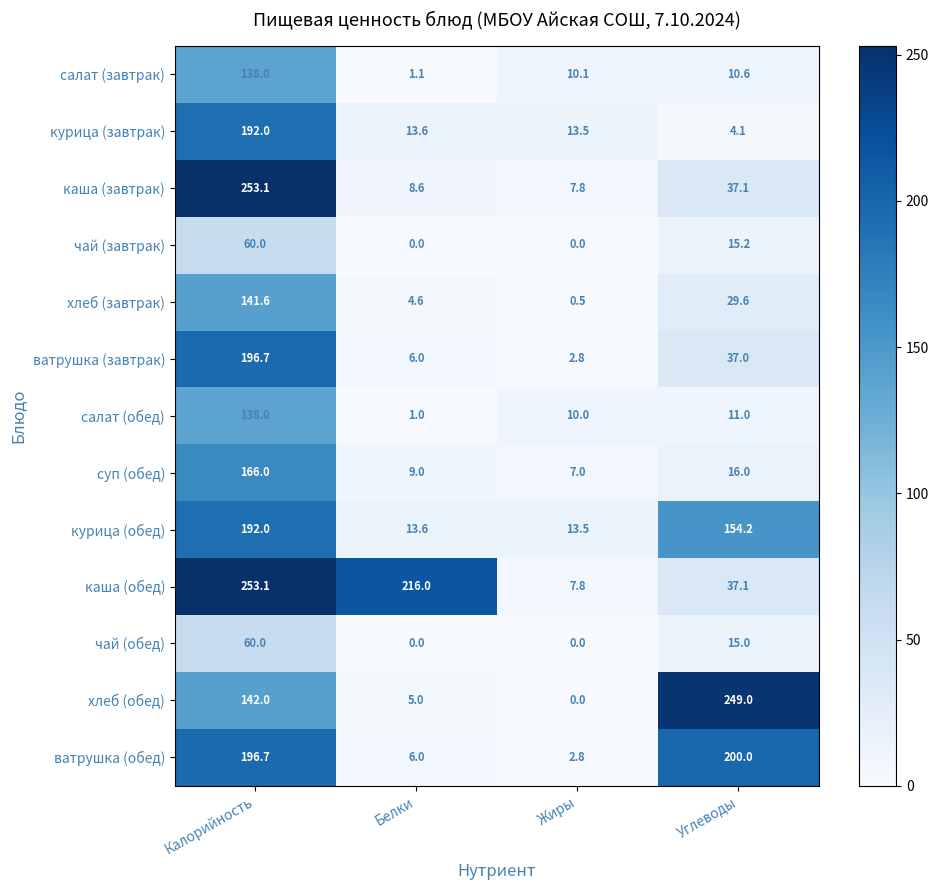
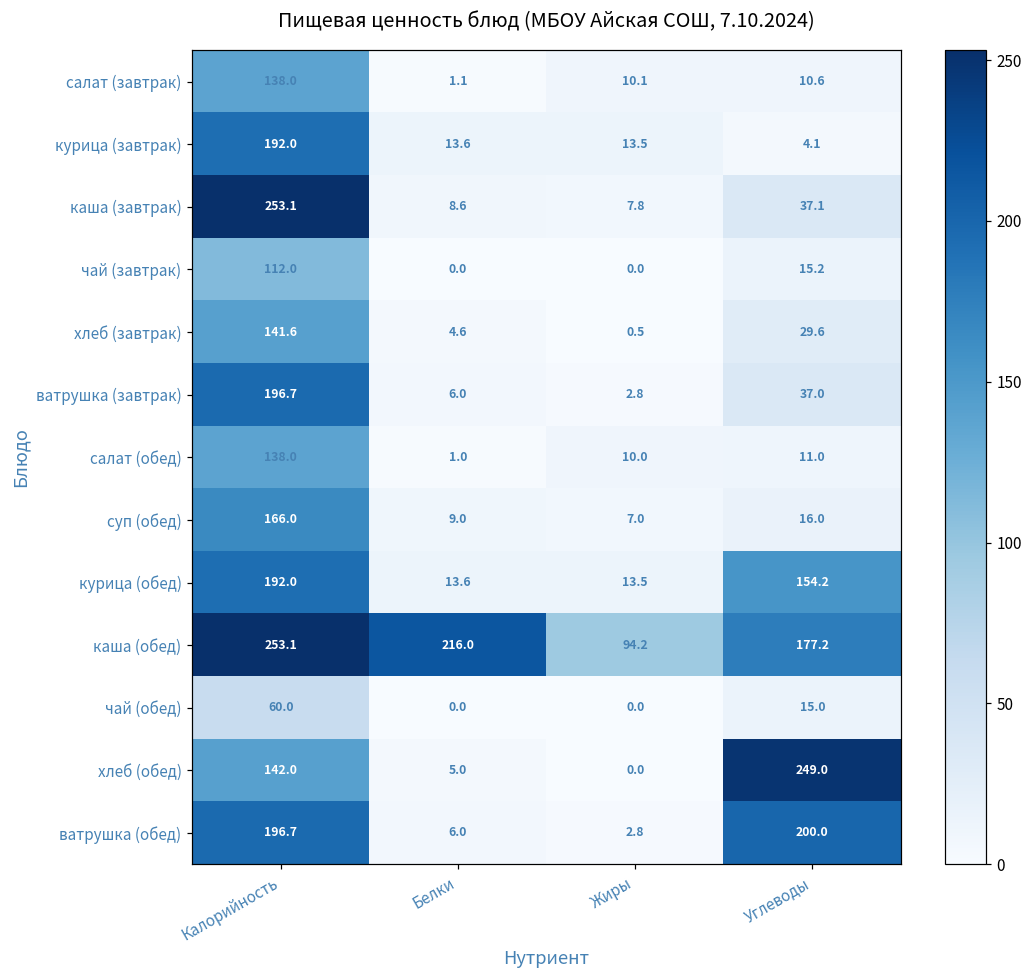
  {
    "салат (завтрак)": {
      "Белки": 1.1,
      "Жиры": 10.1,
      "Углеводы": 10.6
    },
    "курица (завтрак)": {
      "Калорийность": 192.0,
      "Белки": 13.6,
      "Жиры": 13.5,
      "Углеводы": 4.1
    },
    "каша (завтрак)": {
      "Калорийность": 253.1,
      "Белки": 8.6,
      "Жиры": 7.8,
      "Углеводы": 37.1
    },
    "чай (завтрак)": {
-     "Калорийность": 60.0,
+     "Калорийность": 112.0,
      "Белки": 0.0,
      "Жиры": 0.0,
      "Углеводы": 15.2
    },
    "хлеб (завтрак)": {
      "Калорийность": 141.6,
      "Белки": 4.6,
      "Жиры": 0.5,
      "Углеводы": 29.6
    },
    "ватрушка (завтрак)": {
      "Калорийность": 196.7,
      "Белки": 6.0,
      "Жиры": 2.8,
      "Углеводы": 37.0
    },
    "салат (обед)": {
      "Белки": 1.0,
      "Жиры": 10.0,
      "Углеводы": 11.0
    },
    "суп (обед)": {
      "Калорийность": 166.0,
      "Белки": 9.0,
      "Жиры": 7.0,
      "Углеводы": 16.0
    },
    "курица (обед)": {
      "Калорийность": 192.0,
      "Белки": 13.6,
      "Жиры": 13.5,
      "Углеводы": 154.2
    },
    "каша (обед)": {
      "Калорийность": 253.1,
      "Белки": 216.0,
-     "Жиры": 7.8,
-     "Углеводы": 37.1
+     "Жиры": 94.2,
+     "Углеводы": 177.2
    },
    "чай (обед)": {
      "Калорийность": 60.0,
      "Белки": 0.0,
      "Жиры": 0.0,
      "Углеводы": 15.0
    },
    "хлеб (обед)": {
      "Калорийность": 142.0,
      "Белки": 5.0,
      "Жиры": 0.0,
      "Углеводы": 249.0
    },
    "ватрушка (обед)": {
      "Калорийность": 196.7,
      "Белки": 6.0,
      "Жиры": 2.8,
      "Углеводы": 200.0
    }
  }
